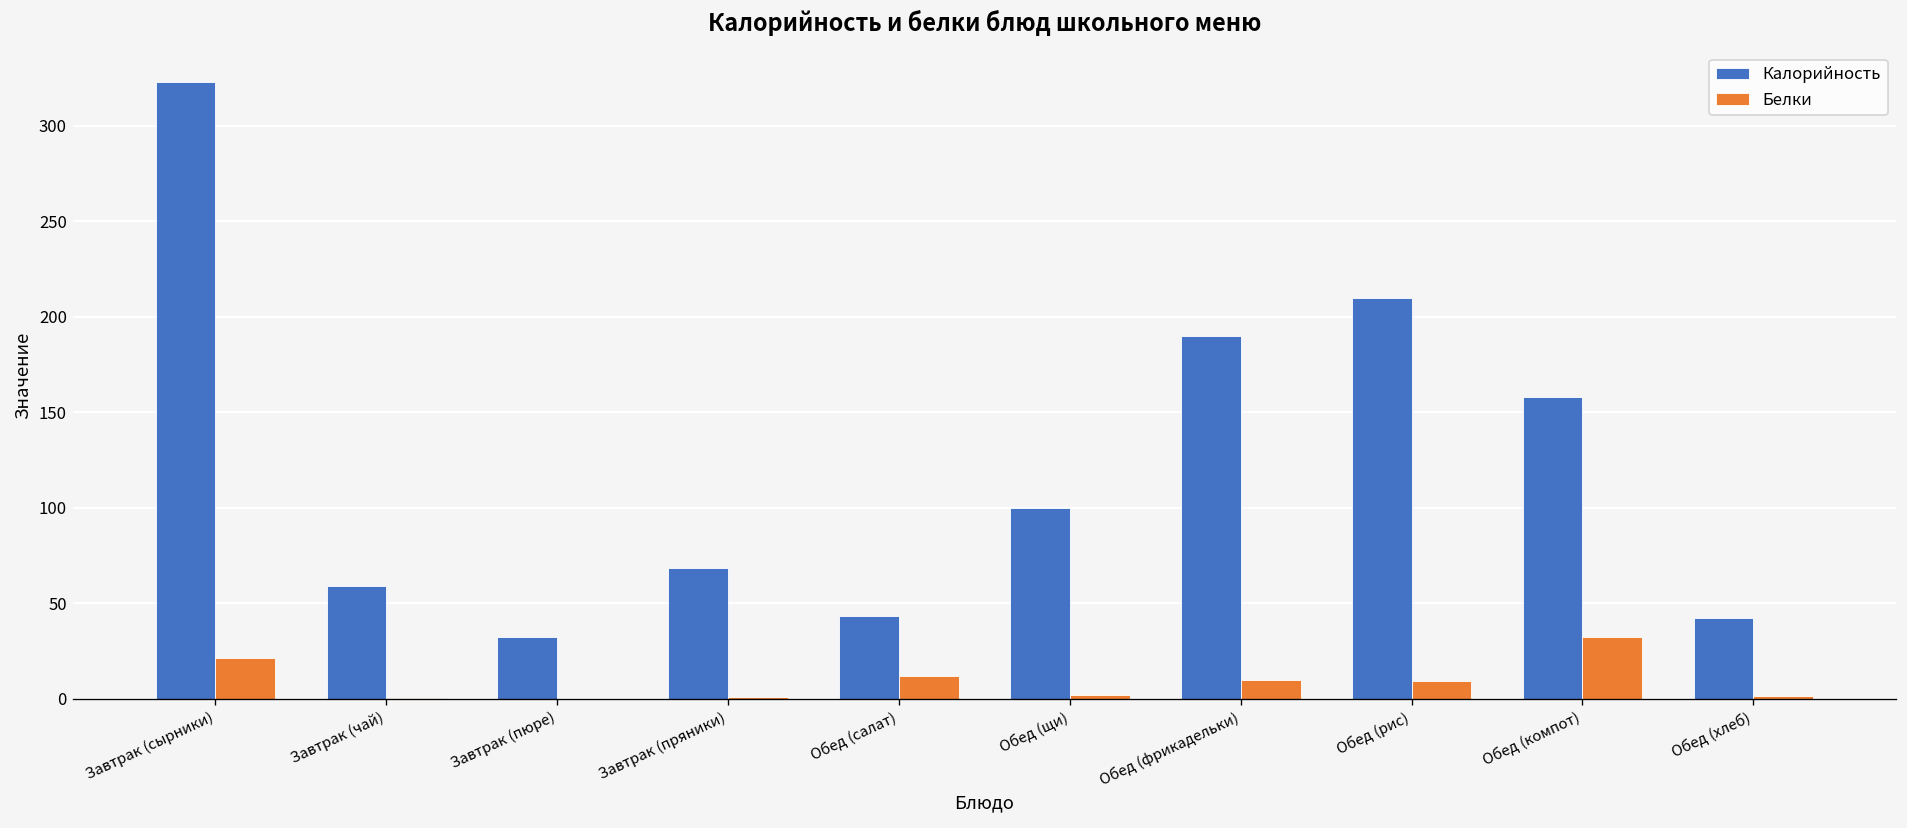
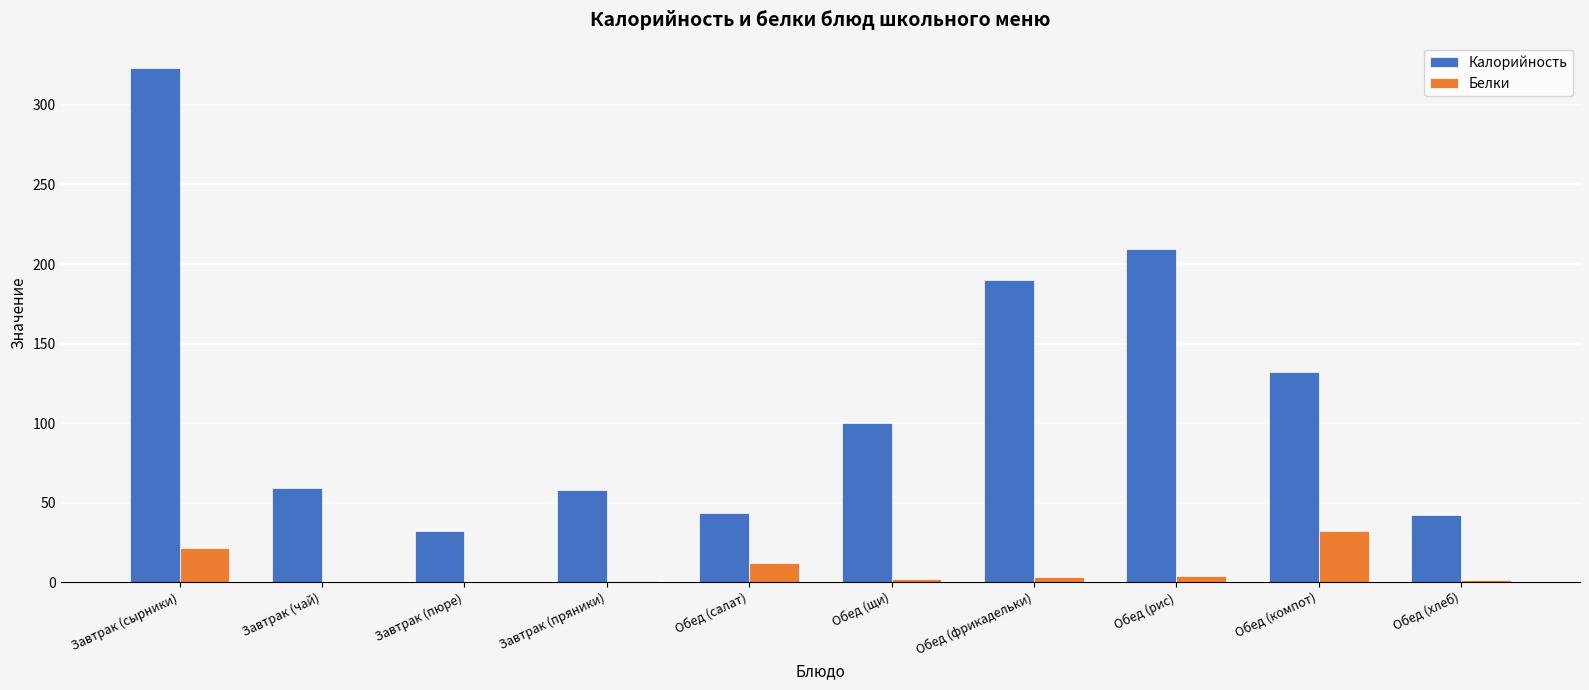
  {
    "Калорийность": {
      "Завтрак (сырники)": 323,
      "Завтрак (чай)": 59,
      "Завтрак (пюре)": 32,
-     "Завтрак (пряники)": 69,
+     "Завтрак (пряники)": 58,
      "Обед (салат)": 43,
      "Обед (щи)": 100,
      "Обед (фрикадельки)": 190,
      "Обед (рис)": 210,
-     "Обед (компот)": 158,
+     "Обед (компот)": 132,
      "Обед (хлеб)": 42
    },
    "Белки": {
      "Завтрак (сырники)": 21,
      "Завтрак (пюре)": 0,
      "Обед (салат)": 12,
      "Обед (щи)": 2,
-     "Обед (фрикадельки)": 10,
-     "Обед (рис)": 9,
+     "Обед (фрикадельки)": 3,
+     "Обед (рис)": 4,
      "Обед (компот)": 32
    }
  }
